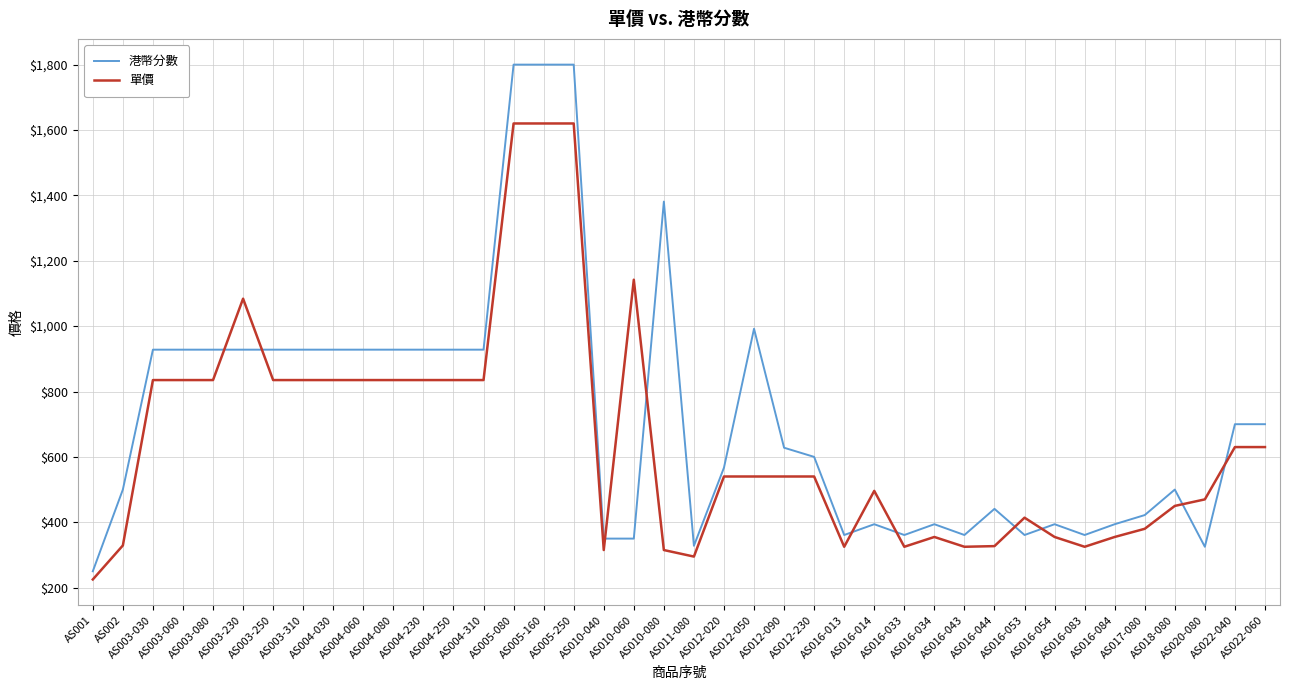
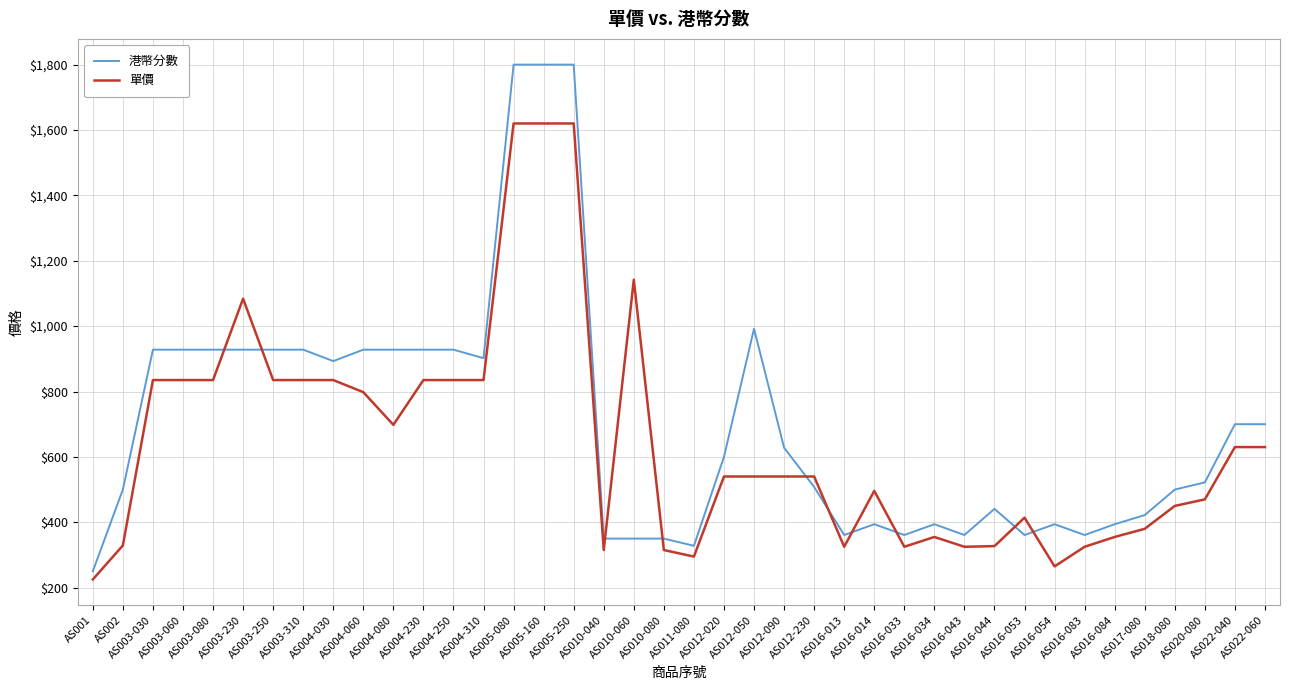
  {
    "港幣分數": {
      "AS001": "$250",
      "AS002": "$500",
      "AS003-030": "$930",
      "AS003-060": "$930",
      "AS003-080": "$930",
      "AS003-230": "$930",
      "AS003-250": "$930",
      "AS003-310": "$930",
-     "AS004-030": "$930",
+     "AS004-030": "$890",
      "AS004-060": "$930",
      "AS004-080": "$930",
      "AS004-230": "$930",
      "AS004-250": "$930",
-     "AS004-310": "$930",
+     "AS004-310": "$900",
      "AS005-080": "$1,800",
      "AS005-160": "$1,800",
      "AS005-250": "$1,800",
      "AS010-040": "$350",
      "AS010-060": "$350",
-     "AS010-080": "$1,380",
+     "AS010-080": "$350",
      "AS011-080": "$330",
-     "AS012-020": "$570",
+     "AS012-020": "$600",
      "AS012-050": "$990",
      "AS012-090": "$630",
-     "AS012-230": "$600",
+     "AS012-230": "$510",
      "AS016-013": "$360",
      "AS016-014": "$390",
      "AS016-033": "$360",
      "AS016-034": "$390",
      "AS016-043": "$360",
      "AS016-044": "$440",
      "AS016-053": "$360",
      "AS016-054": "$390",
      "AS016-083": "$360",
      "AS016-084": "$390",
      "AS017-080": "$420",
      "AS018-080": "$500",
-     "AS020-080": "$330",
+     "AS020-080": "$520",
      "AS022-040": "$700",
      "AS022-060": "$700"
    },
    "單價": {
      "AS001": "$230",
      "AS002": "$330",
      "AS003-030": "$840",
      "AS003-060": "$840",
      "AS003-080": "$840",
      "AS003-230": "$1,080",
      "AS003-250": "$840",
      "AS003-310": "$840",
      "AS004-030": "$840",
-     "AS004-060": "$840",
-     "AS004-080": "$840",
+     "AS004-060": "$800",
+     "AS004-080": "$700",
      "AS004-230": "$840",
      "AS004-250": "$840",
      "AS004-310": "$840",
      "AS005-080": "$1,620",
      "AS005-160": "$1,620",
      "AS005-250": "$1,620",
      "AS010-040": "$320",
      "AS010-060": "$1,140",
      "AS010-080": "$320",
      "AS011-080": "$300",
      "AS012-020": "$540",
      "AS012-050": "$540",
      "AS012-090": "$540",
      "AS012-230": "$540",
      "AS016-013": "$330",
      "AS016-014": "$500",
      "AS016-033": "$330",
      "AS016-034": "$360",
      "AS016-043": "$330",
      "AS016-044": "$330",
      "AS016-053": "$410",
-     "AS016-054": "$360",
+     "AS016-054": "$270",
      "AS016-083": "$330",
      "AS016-084": "$360",
      "AS017-080": "$380",
      "AS018-080": "$450",
      "AS020-080": "$470",
      "AS022-040": "$630",
      "AS022-060": "$630"
    }
  }
